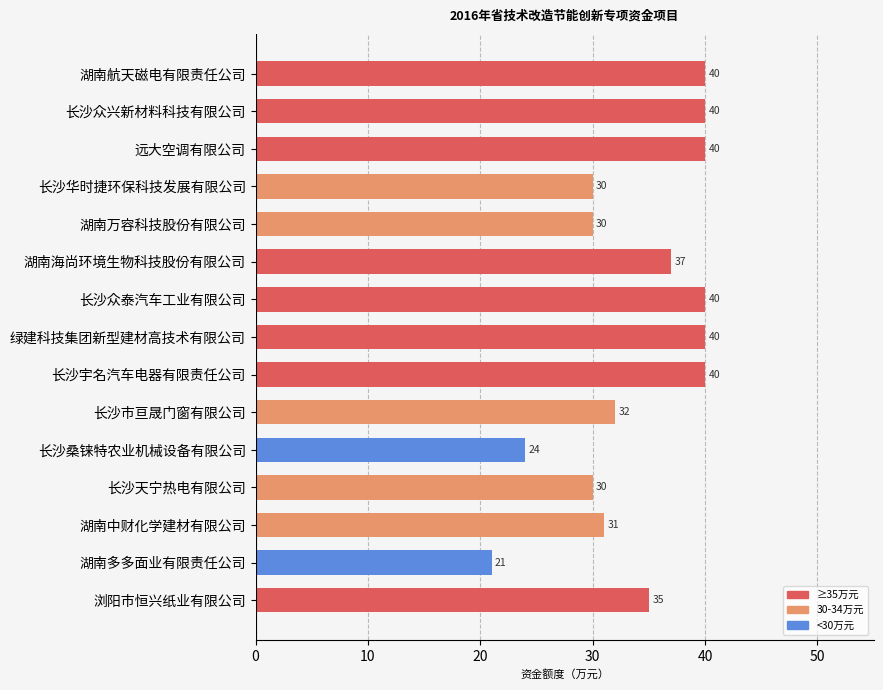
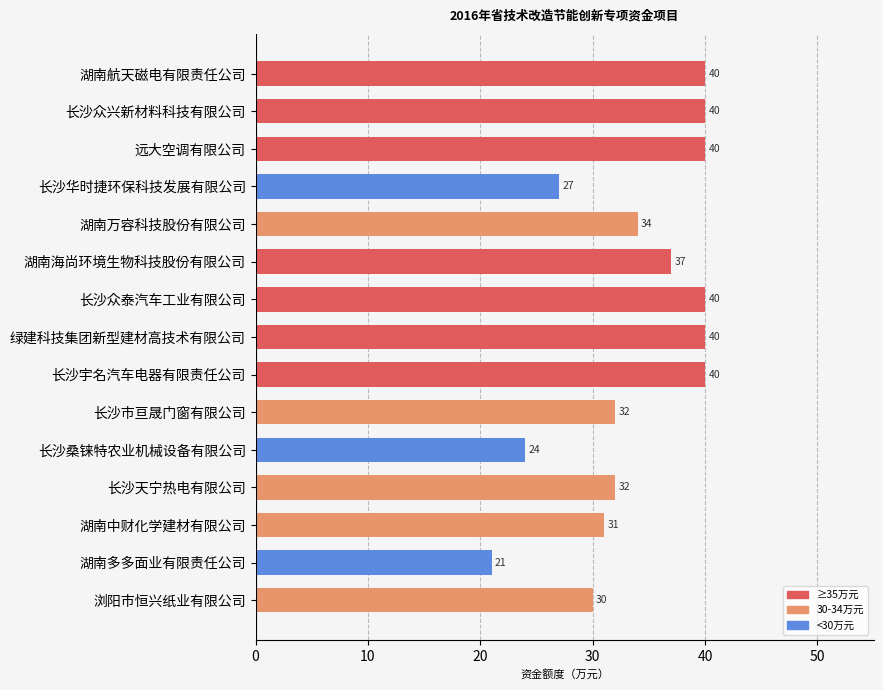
  {
    "湖南航天磁电有限责任公司": 40,
    "长沙众兴新材料科技有限公司": 40,
    "远大空调有限公司": 40,
-   "长沙华时捷环保科技发展有限公司": 30,
-   "湖南万容科技股份有限公司": 30,
+   "长沙华时捷环保科技发展有限公司": 27,
+   "湖南万容科技股份有限公司": 34,
    "湖南海尚环境生物科技股份有限公司": 37,
    "长沙众泰汽车工业有限公司": 40,
    "绿建科技集团新型建材高技术有限公司": 40,
    "长沙宇名汽车电器有限责任公司": 40,
    "长沙市亘晟门窗有限公司": 32,
    "长沙桑铼特农业机械设备有限公司": 24,
-   "长沙天宁热电有限公司": 30,
+   "长沙天宁热电有限公司": 32,
    "湖南中财化学建材有限公司": 31,
    "湖南多多面业有限责任公司": 21,
-   "浏阳市恒兴纸业有限公司": 35
+   "浏阳市恒兴纸业有限公司": 30
  }
